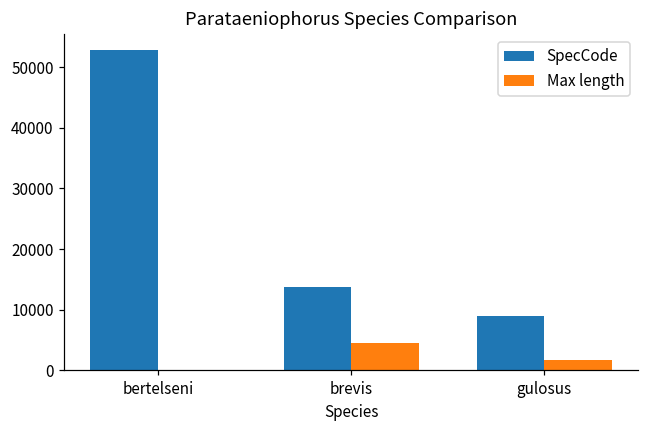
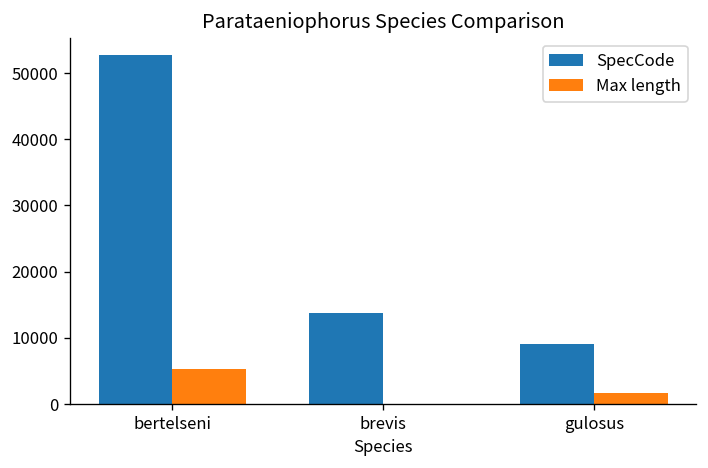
  {
    "SpecCode": {
      "bertelseni": 53000,
      "brevis": 14000,
      "gulosus": 9000
    },
    "Max length": {
-     "bertelseni": 0,
-     "brevis": 5000,
+     "bertelseni": 5000,
+     "brevis": 0,
      "gulosus": 2000
    }
  }
